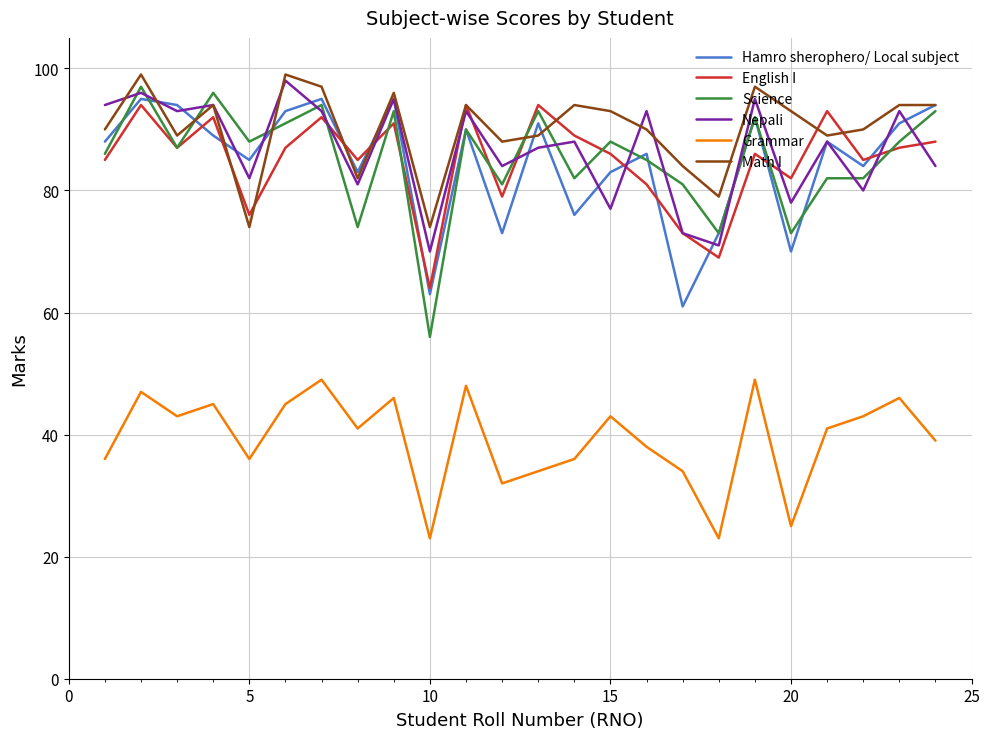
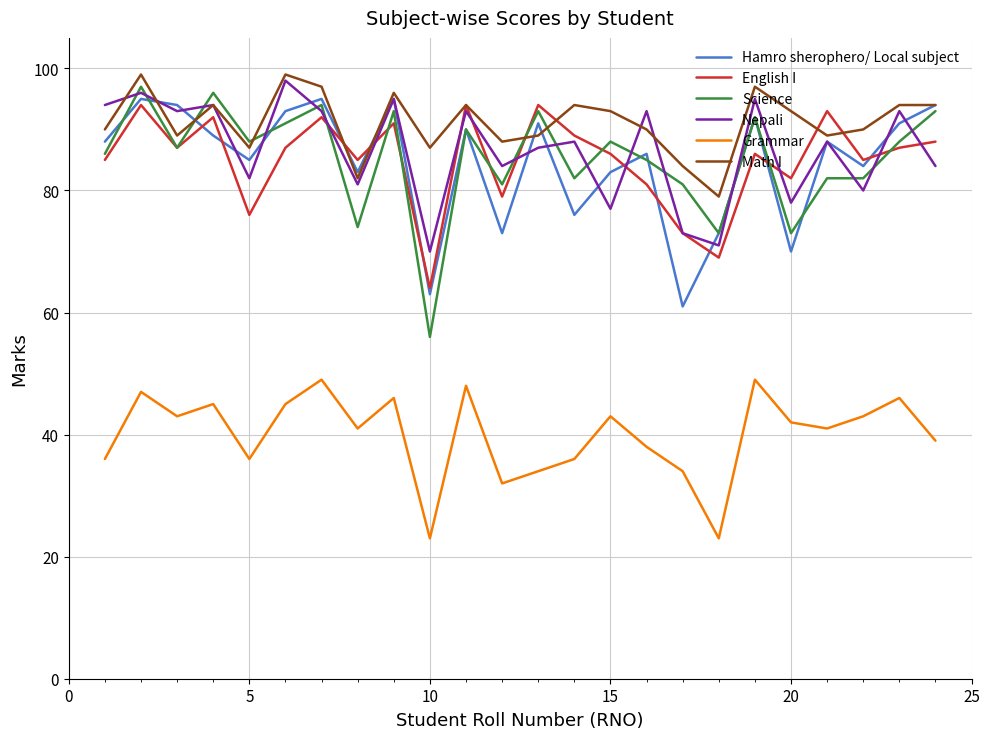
  {
    "Hamro sherophero/ Local subject": {
      "5": 85,
      "10": 63,
      "15": 83,
      "20": 70
    },
    "English I": {
      "5": 76,
      "10": 64,
      "15": 86,
      "20": 82
    },
    "Science": {
      "5": 88,
      "10": 56,
      "15": 88,
      "20": 73
    },
    "Nepali": {
      "5": 82,
      "10": 70,
      "15": 77,
      "20": 78
    },
    "Grammar": {
      "5": 36,
      "10": 23,
      "15": 43,
-     "20": 25
+     "20": 42
    },
    "Math I": {
-     "5": 74,
-     "10": 74,
+     "5": 87,
+     "10": 87,
      "15": 93,
      "20": 93
    }
  }
